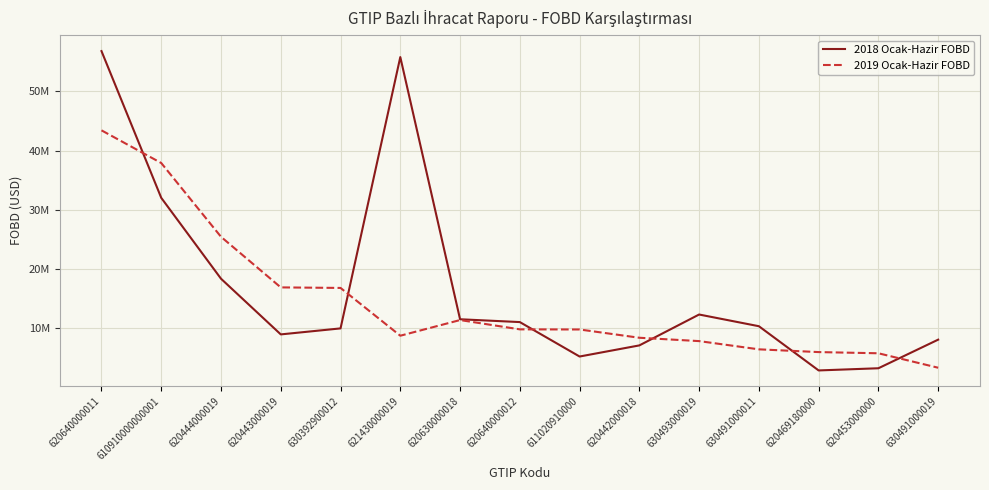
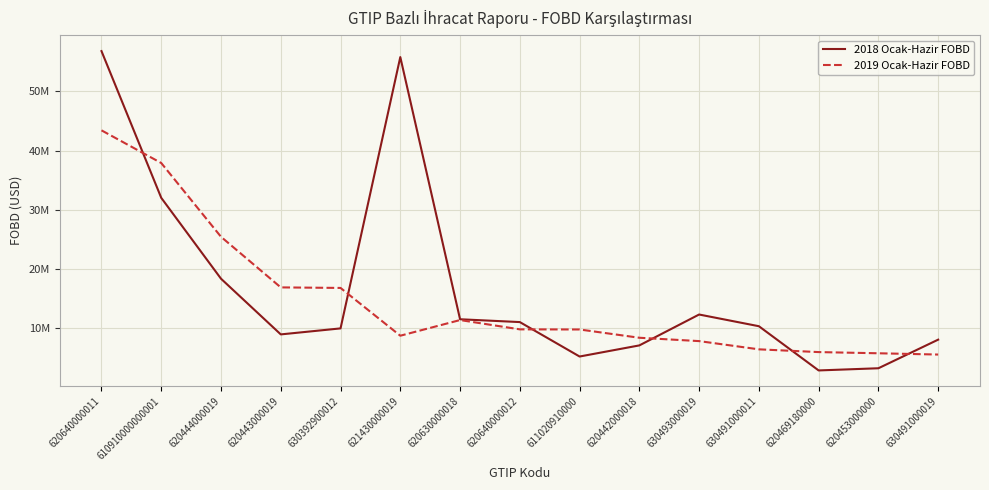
  {
    "2018 Ocak-Hazir FOBD": {
      "620640000011": 57000000,
      "610910000000001": 32000000,
      "620444000019": 18000000,
      "620443000019": 9000000,
      "630392900012": 10000000,
      "621430000019": 56000000,
      "620640000012": 11000000,
      "611020910000": 5000000,
      "620442000018": 7000000,
      "630493000019": 12000000,
      "630491000011": 10000000,
      "620469180000": 3000000,
      "620453000000": 3000000,
      "630491000019": 8000000
    },
    "2019 Ocak-Hazir FOBD": {
      "620640000011": 43000000,
      "610910000000001": 38000000,
      "620444000019": 25000000,
      "620443000019": 17000000,
      "630392900012": 17000000,
      "621430000019": 9000000,
      "620640000012": 10000000,
      "611020910000": 10000000,
      "620442000018": 8000000,
      "630493000019": 8000000,
      "630491000011": 6000000,
      "620469180000": 6000000,
      "620453000000": 6000000,
-     "630491000019": 3000000
+     "630491000019": 6000000
    }
  }
